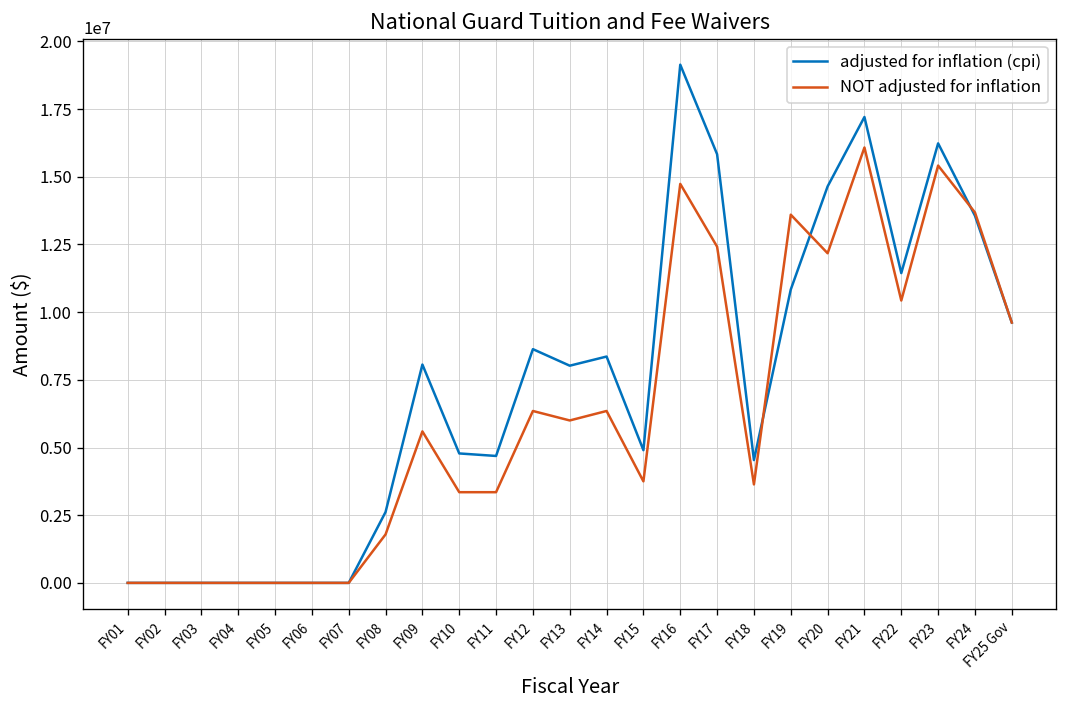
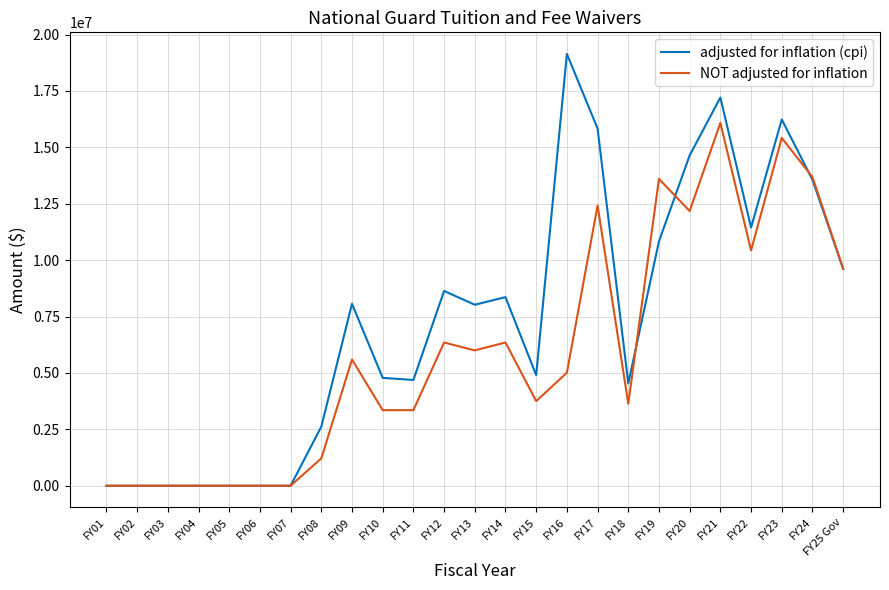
  {
    "adjusted for inflation (cpi)": {
      "FY08": 2600000,
      "FY09": 8100000,
      "FY10": 4800000,
      "FY11": 4700000,
      "FY12": 8600000,
      "FY13": 8000000,
      "FY14": 8400000,
      "FY15": 4900000,
      "FY16": 19100000,
      "FY17": 15800000,
      "FY18": 4500000,
      "FY19": 10800000,
      "FY20": 14600000,
      "FY21": 17200000,
      "FY22": 11400000,
      "FY23": 16200000,
      "FY24": 13600000
    },
    "NOT adjusted for inflation": {
-     "FY08": 1800000,
+     "FY08": 1200000,
      "FY09": 5600000,
      "FY10": 3400000,
      "FY11": 3400000,
      "FY12": 6400000,
      "FY13": 6000000,
      "FY14": 6400000,
      "FY15": 3800000,
-     "FY16": 14700000,
+     "FY16": 5000000,
      "FY17": 12400000,
      "FY18": 3600000,
      "FY19": 13600000,
      "FY20": 12200000,
      "FY21": 16100000,
      "FY22": 10400000,
      "FY23": 15400000,
      "FY24": 13700000
    }
  }
